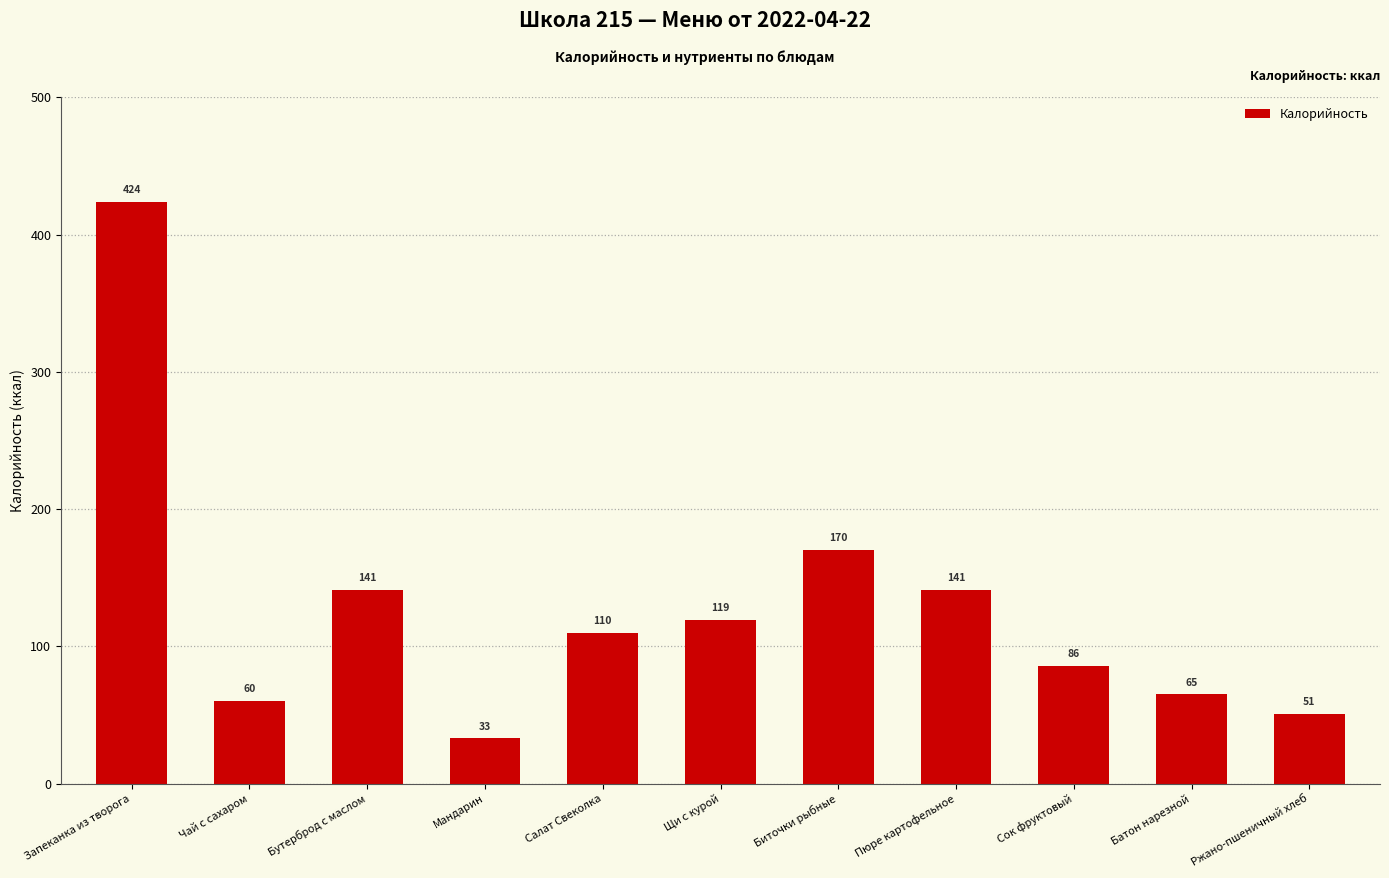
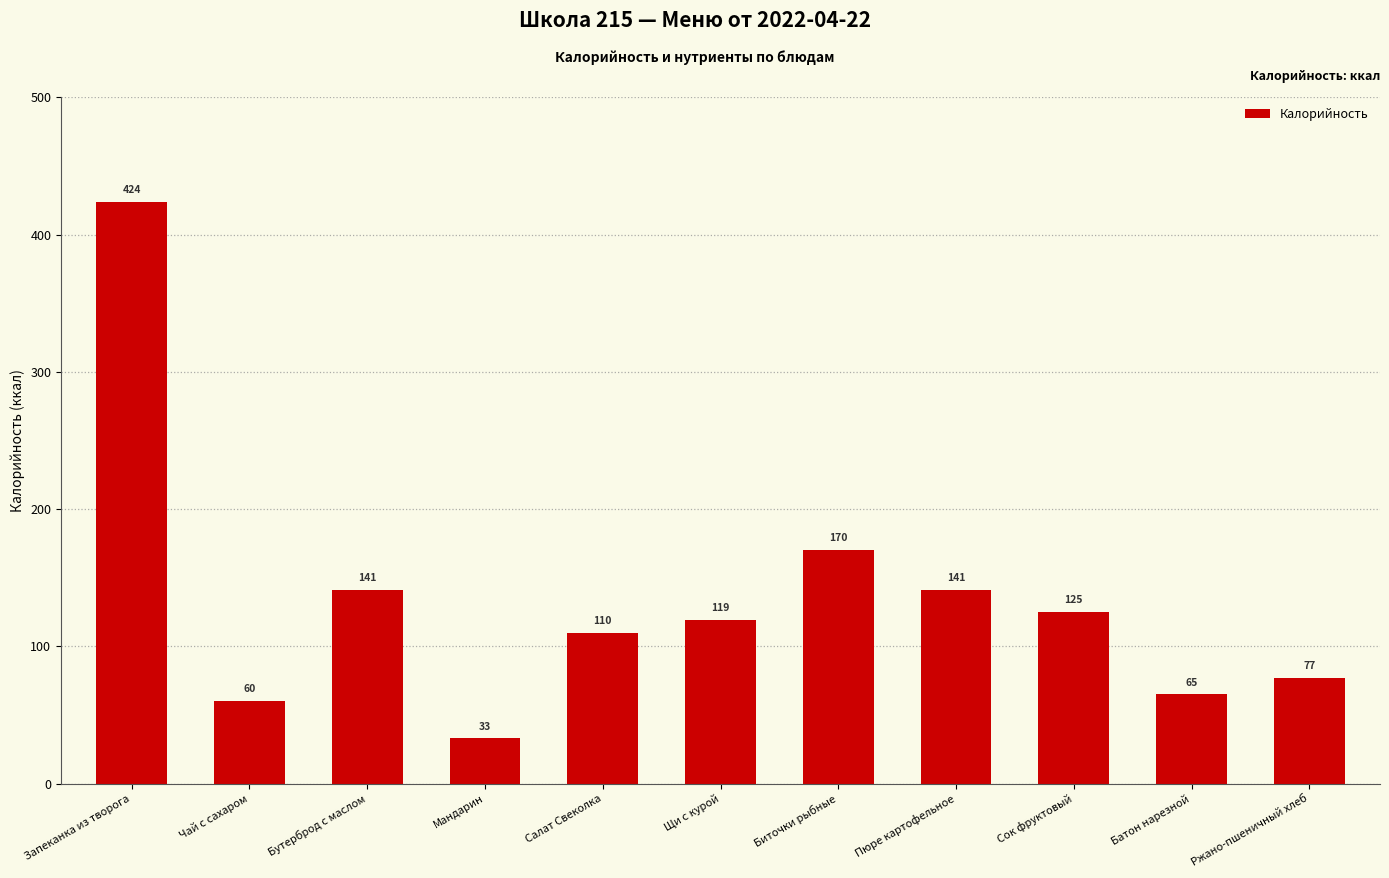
  {
    "Запеканка из творога": 424,
    "Чай с сахаром": 60,
    "Бутерброд с маслом": 141,
    "Мандарин": 33,
    "Салат Свеколка": 110,
    "Щи с курой": 119,
    "Биточки рыбные": 170,
    "Пюре картофельное": 141,
-   "Сок фруктовый": 86,
+   "Сок фруктовый": 125,
    "Батон нарезной": 65,
-   "Ржано-пшеничный хлеб": 51
+   "Ржано-пшеничный хлеб": 77
  }
